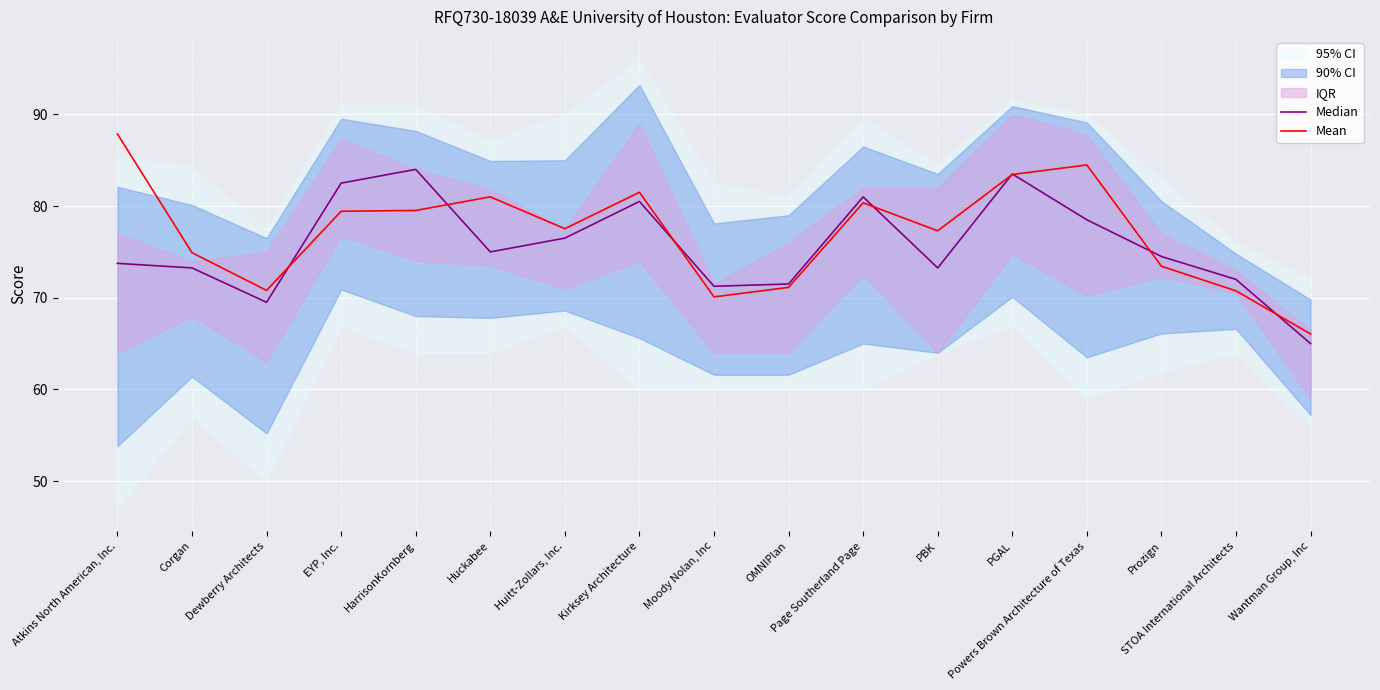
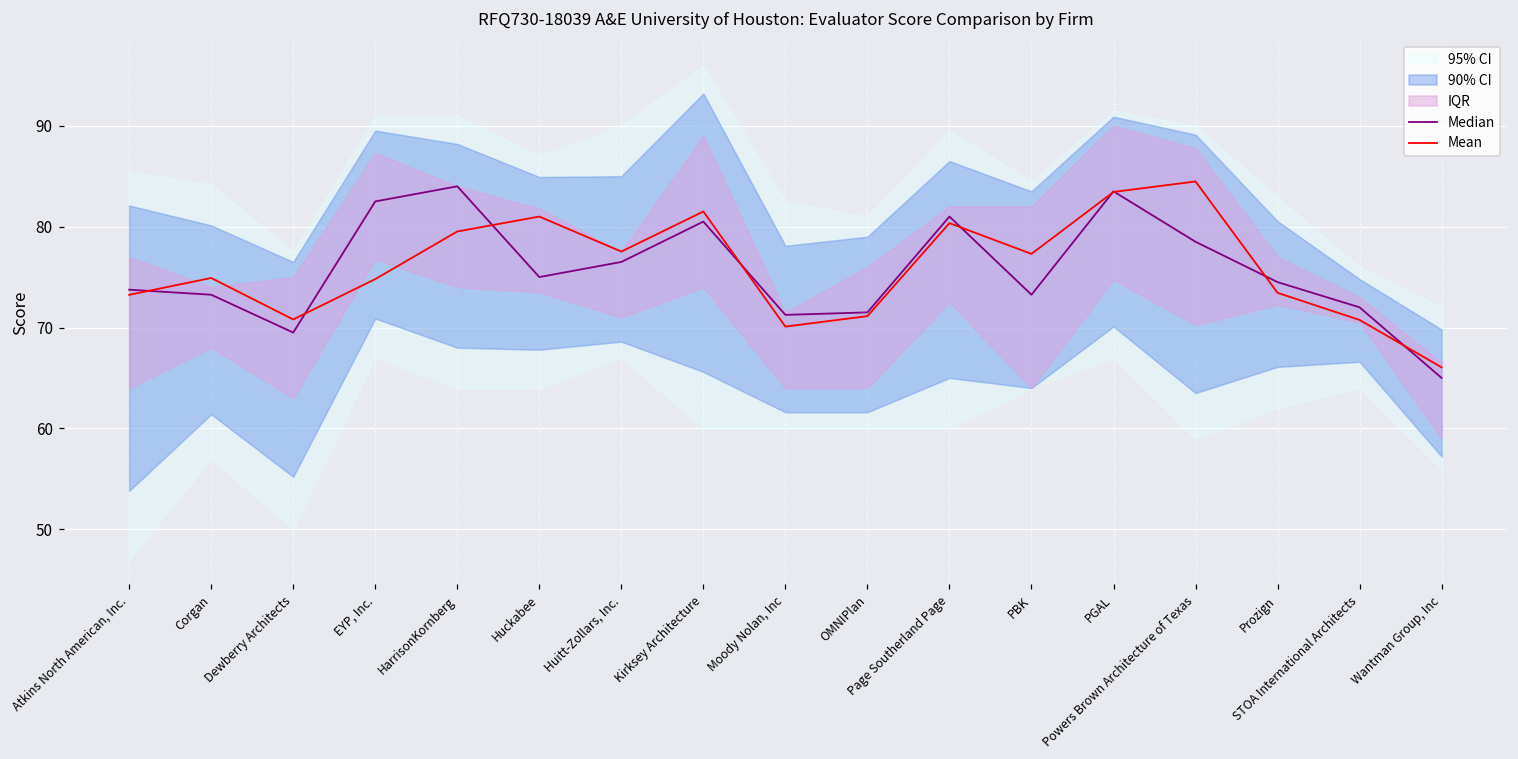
  {
    "Median": {
      "Atkins North American, Inc.": 74,
      "Corgan": 73,
      "Dewberry Architects": 70,
      "EYP, Inc.": 83,
      "Huckabee": 75,
      "Huitt-Zollars, Inc.": 77,
      "Kirksey Architecture": 81,
      "OMNIPlan": 72,
      "Page Southerland Page": 81,
      "PBK": 73,
      "Powers Brown Architecture of Texas": 79,
      "Prozign": 75,
      "STOA International Architects": 72,
      "Wantman Group, Inc": 65
    },
    "Mean": {
-     "Atkins North American, Inc.": 88,
+     "Atkins North American, Inc.": 73,
      "Corgan": 75,
      "Dewberry Architects": 71,
-     "EYP, Inc.": 79,
+     "EYP, Inc.": 75,
      "HarrisonKornberg": 80,
      "Huckabee": 81,
      "Kirksey Architecture": 82,
      "Moody Nolan, Inc": 70,
      "OMNIPlan": 71,
      "Page Southerland Page": 80,
      "PBK": 77,
      "Powers Brown Architecture of Texas": 84,
      "Prozign": 73,
      "STOA International Architects": 71,
      "Wantman Group, Inc": 66
    }
  }
